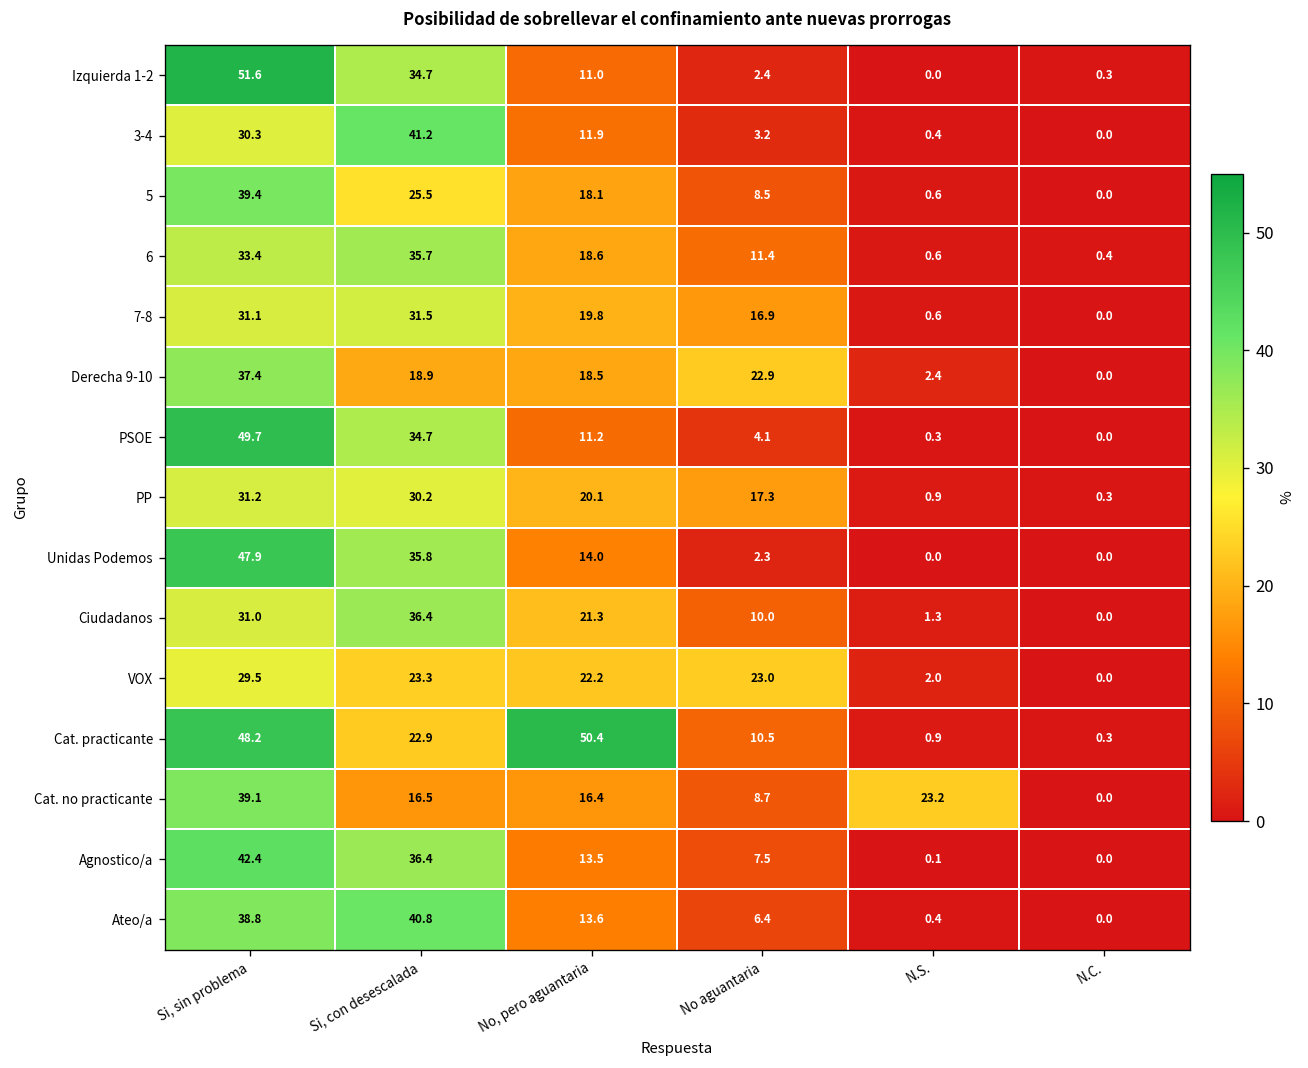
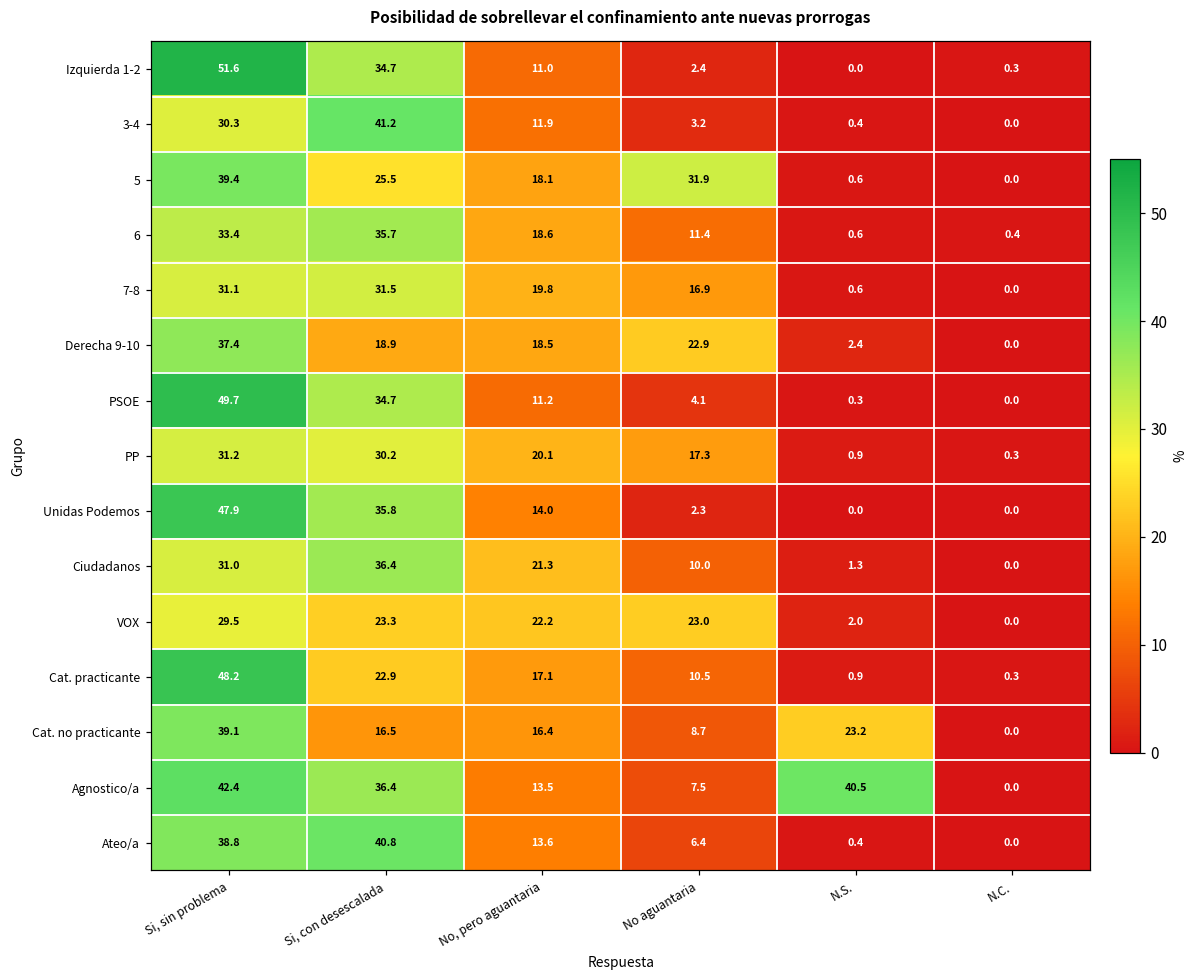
  {
    "Izquierda 1-2": {
      "Si, sin problema": 51.6,
      "Si, con desescalada": 34.7,
      "No, pero aguantaria": 11.0,
      "No aguantaria": 2.4,
      "N.S.": 0.0,
      "N.C.": 0.3
    },
    "3-4": {
      "Si, sin problema": 30.3,
      "Si, con desescalada": 41.2,
      "No, pero aguantaria": 11.9,
      "No aguantaria": 3.2,
      "N.S.": 0.4,
      "N.C.": 0.0
    },
    "5": {
      "Si, sin problema": 39.4,
      "Si, con desescalada": 25.5,
      "No, pero aguantaria": 18.1,
-     "No aguantaria": 8.5,
+     "No aguantaria": 31.9,
      "N.S.": 0.6,
      "N.C.": 0.0
    },
    "6": {
      "Si, sin problema": 33.4,
      "Si, con desescalada": 35.7,
      "No, pero aguantaria": 18.6,
      "No aguantaria": 11.4,
      "N.S.": 0.6,
      "N.C.": 0.4
    },
    "7-8": {
      "Si, sin problema": 31.1,
      "Si, con desescalada": 31.5,
      "No, pero aguantaria": 19.8,
      "No aguantaria": 16.9,
      "N.S.": 0.6,
      "N.C.": 0.0
    },
    "Derecha 9-10": {
      "Si, sin problema": 37.4,
      "Si, con desescalada": 18.9,
      "No, pero aguantaria": 18.5,
      "No aguantaria": 22.9,
      "N.S.": 2.4,
      "N.C.": 0.0
    },
    "PSOE": {
      "Si, sin problema": 49.7,
      "Si, con desescalada": 34.7,
      "No, pero aguantaria": 11.2,
      "No aguantaria": 4.1,
      "N.S.": 0.3,
      "N.C.": 0.0
    },
    "PP": {
      "Si, sin problema": 31.2,
      "Si, con desescalada": 30.2,
      "No, pero aguantaria": 20.1,
      "No aguantaria": 17.3,
      "N.S.": 0.9,
      "N.C.": 0.3
    },
    "Unidas Podemos": {
      "Si, sin problema": 47.9,
      "Si, con desescalada": 35.8,
      "No, pero aguantaria": 14.0,
      "No aguantaria": 2.3,
      "N.S.": 0.0,
      "N.C.": 0.0
    },
    "Ciudadanos": {
      "Si, sin problema": 31.0,
      "Si, con desescalada": 36.4,
      "No, pero aguantaria": 21.3,
      "No aguantaria": 10.0,
      "N.S.": 1.3,
      "N.C.": 0.0
    },
    "VOX": {
      "Si, sin problema": 29.5,
      "Si, con desescalada": 23.3,
      "No, pero aguantaria": 22.2,
      "No aguantaria": 23.0,
      "N.S.": 2.0,
      "N.C.": 0.0
    },
    "Cat. practicante": {
      "Si, sin problema": 48.2,
      "Si, con desescalada": 22.9,
-     "No, pero aguantaria": 50.4,
+     "No, pero aguantaria": 17.1,
      "No aguantaria": 10.5,
      "N.S.": 0.9,
      "N.C.": 0.3
    },
    "Cat. no practicante": {
      "Si, sin problema": 39.1,
      "Si, con desescalada": 16.5,
      "No, pero aguantaria": 16.4,
      "No aguantaria": 8.7,
      "N.S.": 23.2,
      "N.C.": 0.0
    },
    "Agnostico/a": {
      "Si, sin problema": 42.4,
      "Si, con desescalada": 36.4,
      "No, pero aguantaria": 13.5,
      "No aguantaria": 7.5,
-     "N.S.": 0.1,
+     "N.S.": 40.5,
      "N.C.": 0.0
    },
    "Ateo/a": {
      "Si, sin problema": 38.8,
      "Si, con desescalada": 40.8,
      "No, pero aguantaria": 13.6,
      "No aguantaria": 6.4,
      "N.S.": 0.4,
      "N.C.": 0.0
    }
  }
